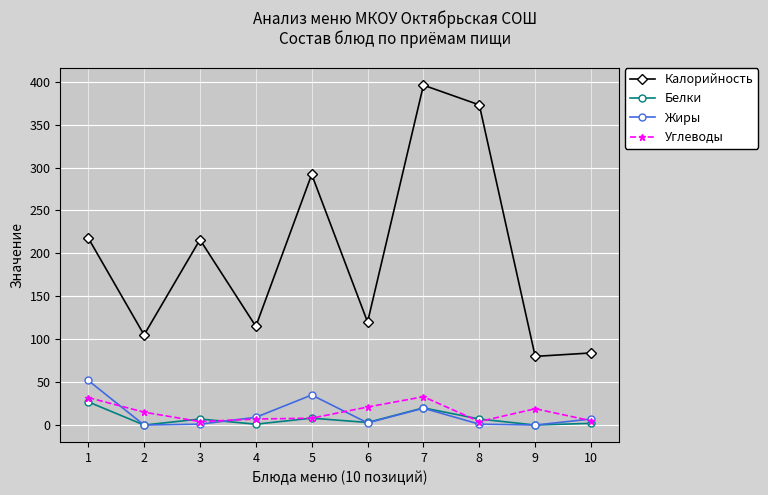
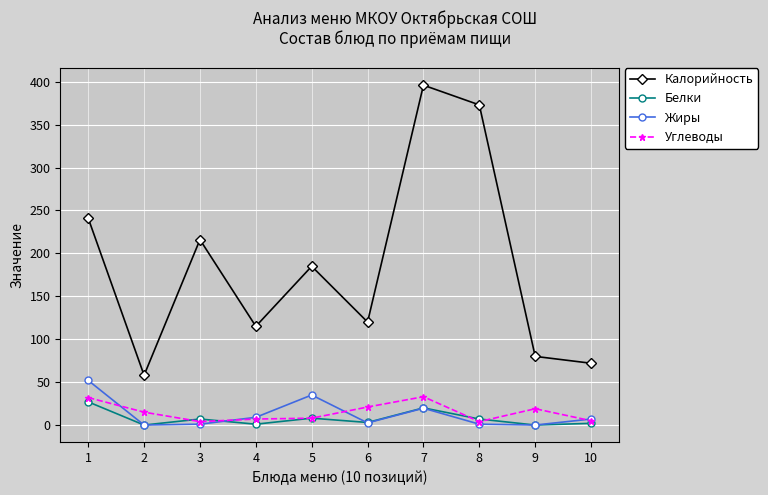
  {
    "Калорийность": {
-     "1": 220,
-     "2": 110,
+     "1": 240,
+     "2": 60,
      "3": 220,
      "4": 120,
-     "5": 290,
+     "5": 190,
      "6": 120,
      "7": 400,
      "8": 370,
      "9": 80,
-     "10": 80
+     "10": 70
    },
    "Белки": {
      "1": 30,
      "3": 10,
      "4": 0,
      "8": 10
    },
    "Жиры": {
      "1": 50,
      "3": 0,
      "5": 40,
      "8": 0
    },
    "Углеводы": {
      "1": 30,
      "2": 20,
      "3": 0,
      "6": 20,
      "7": 30,
      "8": 0,
      "9": 20
    }
  }
